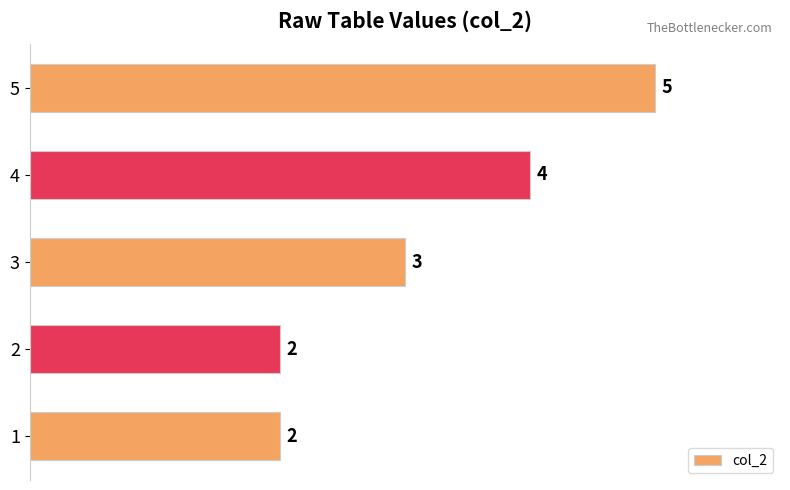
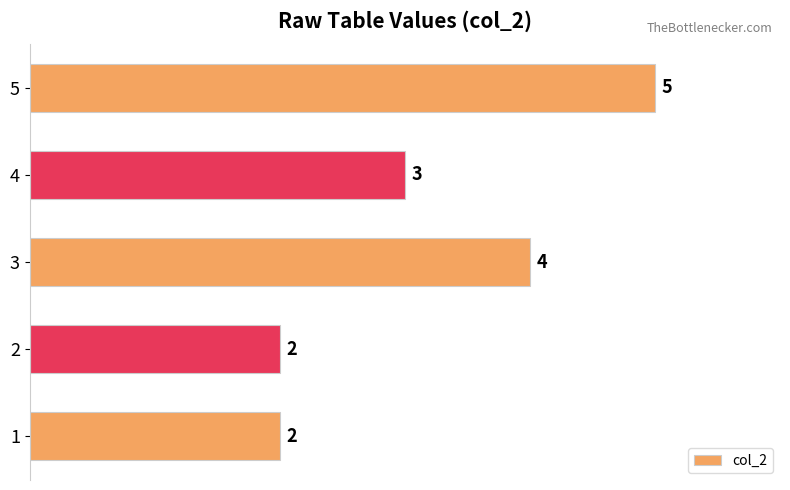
  {
    "5": 5,
-   "4": 4,
-   "3": 3,
+   "4": 3,
+   "3": 4,
    "2": 2,
    "1": 2
  }
